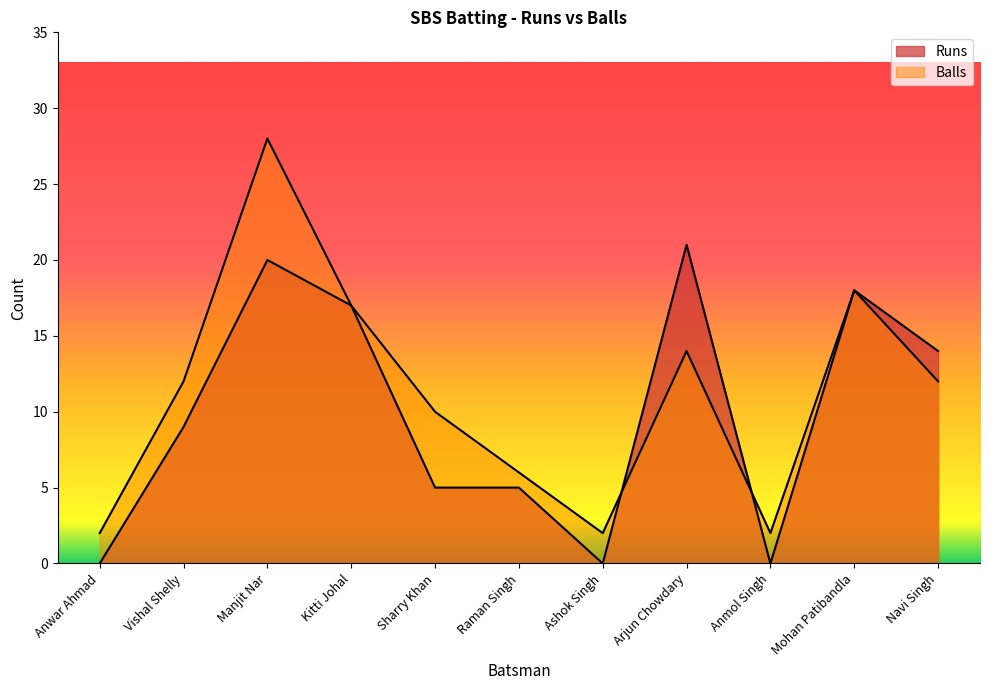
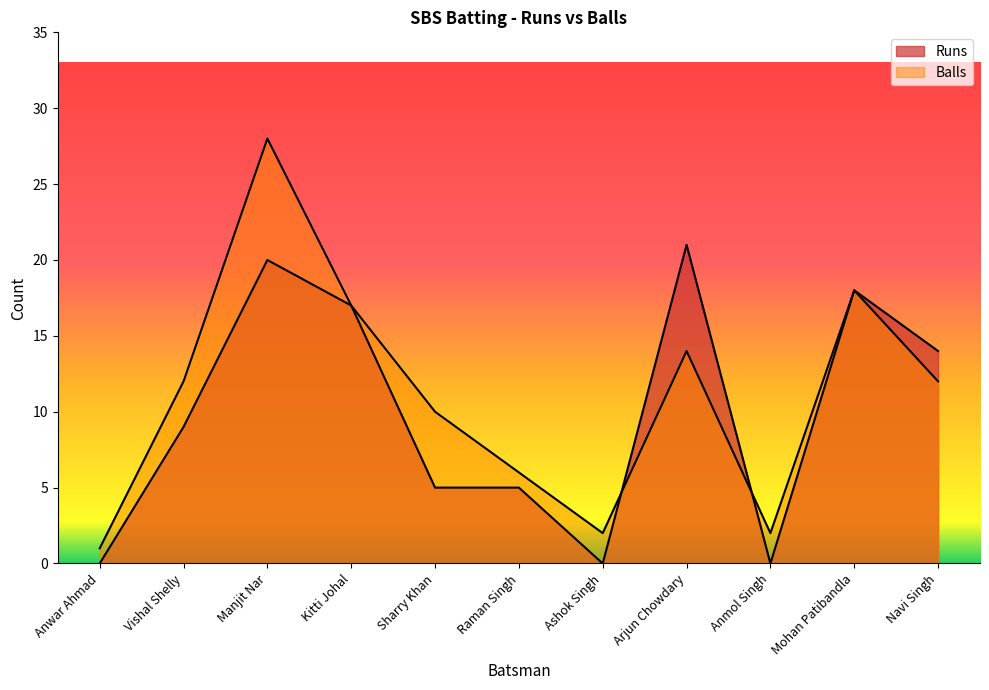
  {
    "Runs": {
      "Anwar Ahmad": 0,
      "Vishal Shelly": 9,
      "Manjit Nar": 20,
      "Sharry Khan": 5,
      "Raman Singh": 5,
      "Ashok Singh": 0,
      "Arjun Chowdary": 21,
      "Anmol Singh": 0,
      "Navi Singh": 14
    },
    "Balls": {
-     "Anwar Ahmad": 2,
+     "Anwar Ahmad": 1,
      "Vishal Shelly": 12,
      "Manjit Nar": 28,
      "Sharry Khan": 10,
      "Raman Singh": 6,
      "Ashok Singh": 2,
      "Arjun Chowdary": 14,
      "Anmol Singh": 2,
      "Navi Singh": 12
    }
  }
